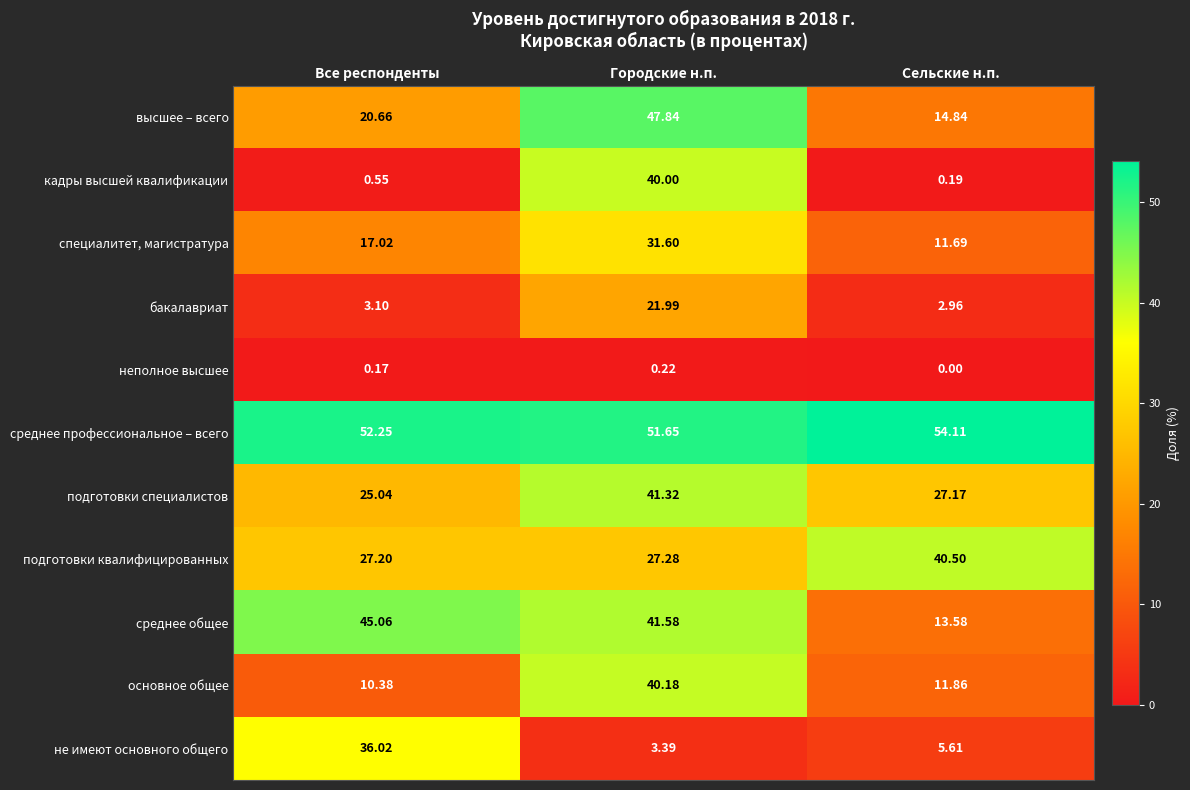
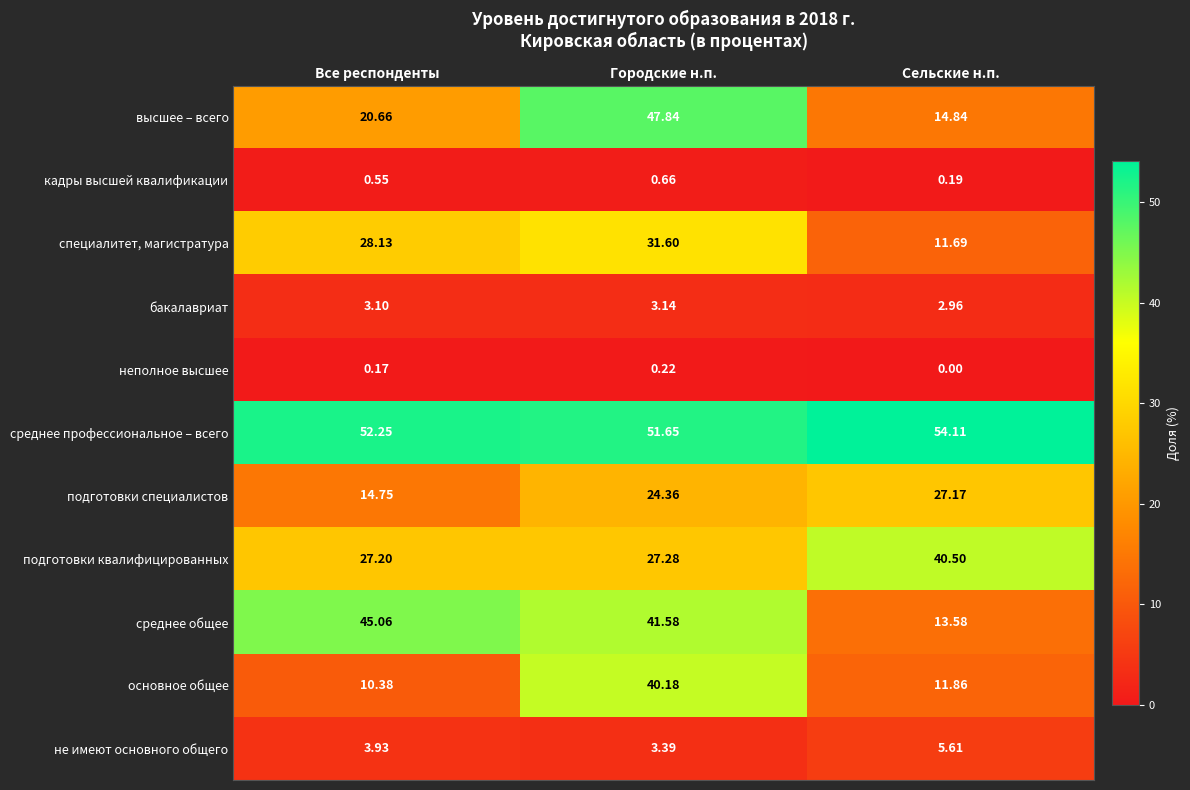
  {
    "высшее – всего": {
      "Все респонденты": 20.66,
      "Городские н.п.": 47.84,
      "Сельские н.п.": 14.84
    },
    "кадры высшей квалификации": {
      "Все респонденты": 0.55,
-     "Городские н.п.": 40.00,
+     "Городские н.п.": 0.66,
      "Сельские н.п.": 0.19
    },
    "специалитет, магистратура": {
-     "Все респонденты": 17.02,
+     "Все респонденты": 28.13,
      "Городские н.п.": 31.60,
      "Сельские н.п.": 11.69
    },
    "бакалавриат": {
      "Все респонденты": 3.10,
-     "Городские н.п.": 21.99,
+     "Городские н.п.": 3.14,
      "Сельские н.п.": 2.96
    },
    "неполное высшее": {
      "Все респонденты": 0.17,
      "Городские н.п.": 0.22,
      "Сельские н.п.": 0.00
    },
    "среднее профессиональное – всего": {
      "Все респонденты": 52.25,
      "Городские н.п.": 51.65,
      "Сельские н.п.": 54.11
    },
    "подготовки специалистов": {
-     "Все респонденты": 25.04,
-     "Городские н.п.": 41.32,
+     "Все респонденты": 14.75,
+     "Городские н.п.": 24.36,
      "Сельские н.п.": 27.17
    },
    "подготовки квалифицированных": {
      "Все респонденты": 27.20,
      "Городские н.п.": 27.28,
      "Сельские н.п.": 40.50
    },
    "среднее общее": {
      "Все респонденты": 45.06,
      "Городские н.п.": 41.58,
      "Сельские н.п.": 13.58
    },
    "основное общее": {
      "Все респонденты": 10.38,
      "Городские н.п.": 40.18,
      "Сельские н.п.": 11.86
    },
    "не имеют основного общего": {
-     "Все респонденты": 36.02,
+     "Все респонденты": 3.93,
      "Городские н.п.": 3.39,
      "Сельские н.п.": 5.61
    }
  }
